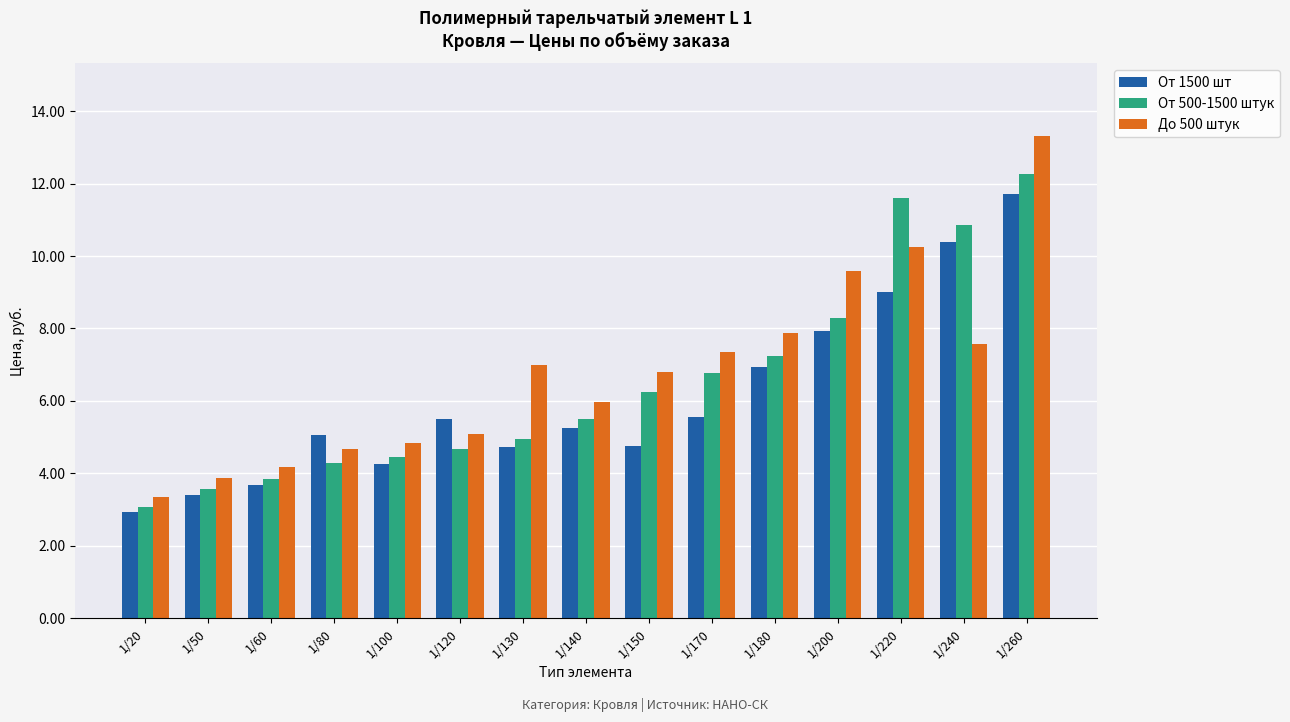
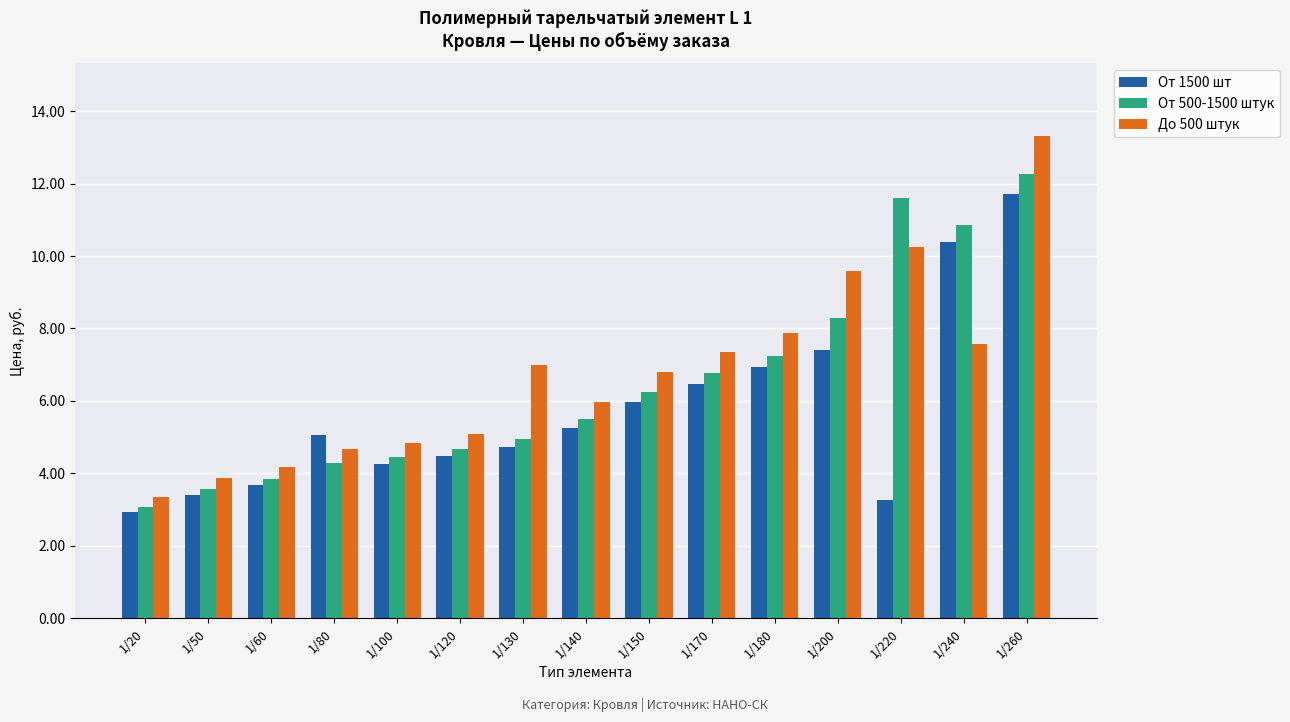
  {
    "От 1500 шт": {
      "1/20": 2.9,
      "1/50": 3.4,
      "1/60": 3.7,
      "1/80": 5.1,
      "1/100": 4.3,
-     "1/120": 5.5,
+     "1/120": 4.5,
      "1/130": 4.7,
      "1/140": 5.3,
-     "1/150": 4.7,
-     "1/170": 5.6,
+     "1/150": 6.0,
+     "1/170": 6.5,
      "1/180": 6.9,
-     "1/200": 7.9,
-     "1/220": 9.0,
+     "1/200": 7.4,
+     "1/220": 3.3,
      "1/240": 10.4,
      "1/260": 11.7
    },
    "От 500-1500 штук": {
      "1/20": 3.1,
      "1/50": 3.6,
      "1/60": 3.8,
      "1/80": 4.3,
      "1/100": 4.5,
      "1/120": 4.7,
      "1/130": 5.0,
      "1/140": 5.5,
      "1/150": 6.2,
      "1/170": 6.8,
      "1/180": 7.2,
      "1/200": 8.3,
      "1/220": 11.6,
      "1/240": 10.9,
      "1/260": 12.3
    },
    "До 500 штук": {
      "1/20": 3.3,
      "1/50": 3.9,
      "1/60": 4.2,
      "1/80": 4.7,
      "1/100": 4.8,
      "1/120": 5.1,
      "1/130": 7.0,
      "1/140": 6.0,
      "1/150": 6.8,
      "1/170": 7.4,
      "1/180": 7.9,
      "1/200": 9.6,
      "1/220": 10.2,
      "1/240": 7.6,
      "1/260": 13.3
    }
  }
